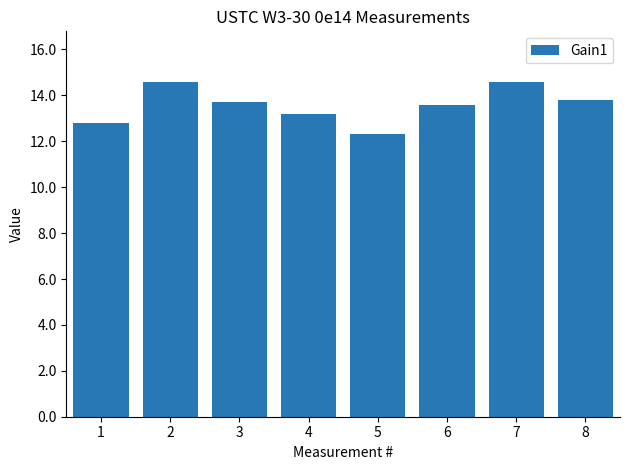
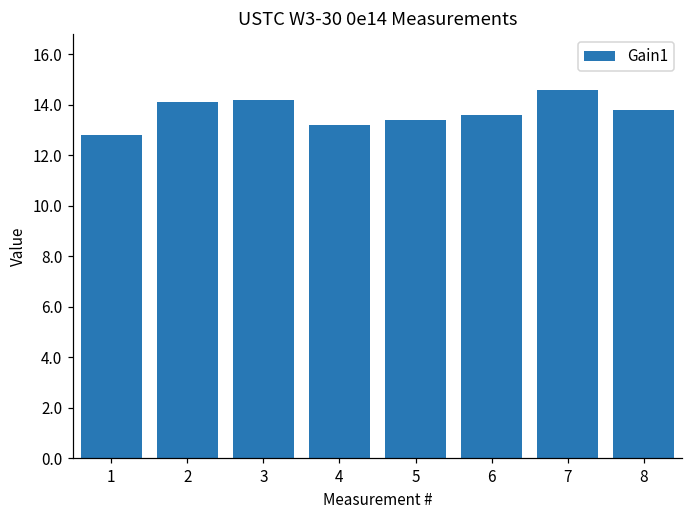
  {
    "1": 12.8,
-   "2": 14.6,
-   "3": 13.7,
+   "2": 14.1,
+   "3": 14.2,
    "4": 13.2,
-   "5": 12.3,
+   "5": 13.4,
    "6": 13.6,
    "7": 14.6,
    "8": 13.8
  }
